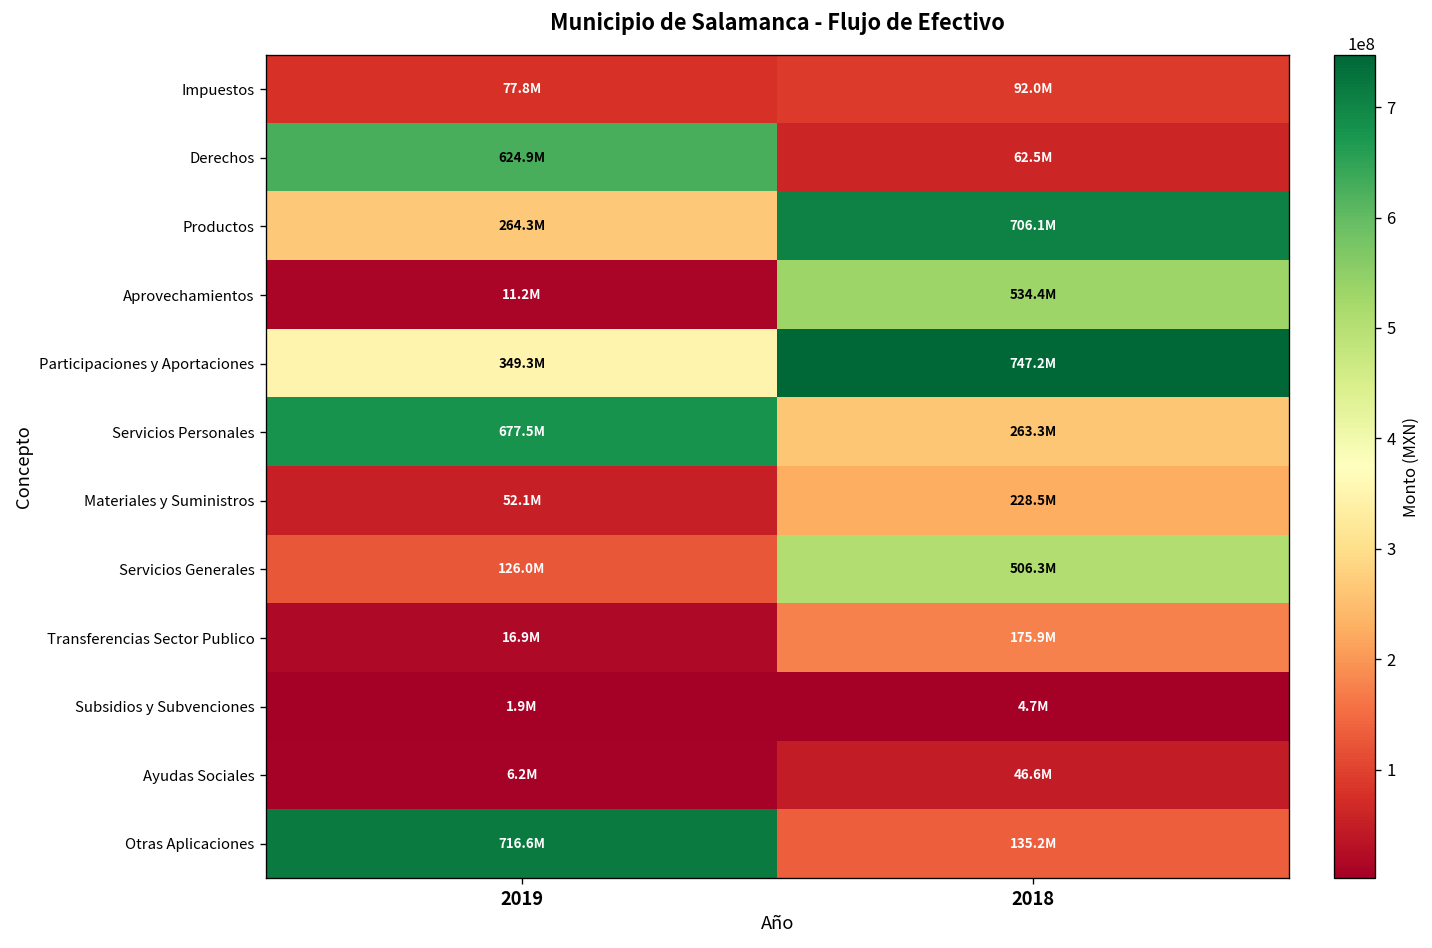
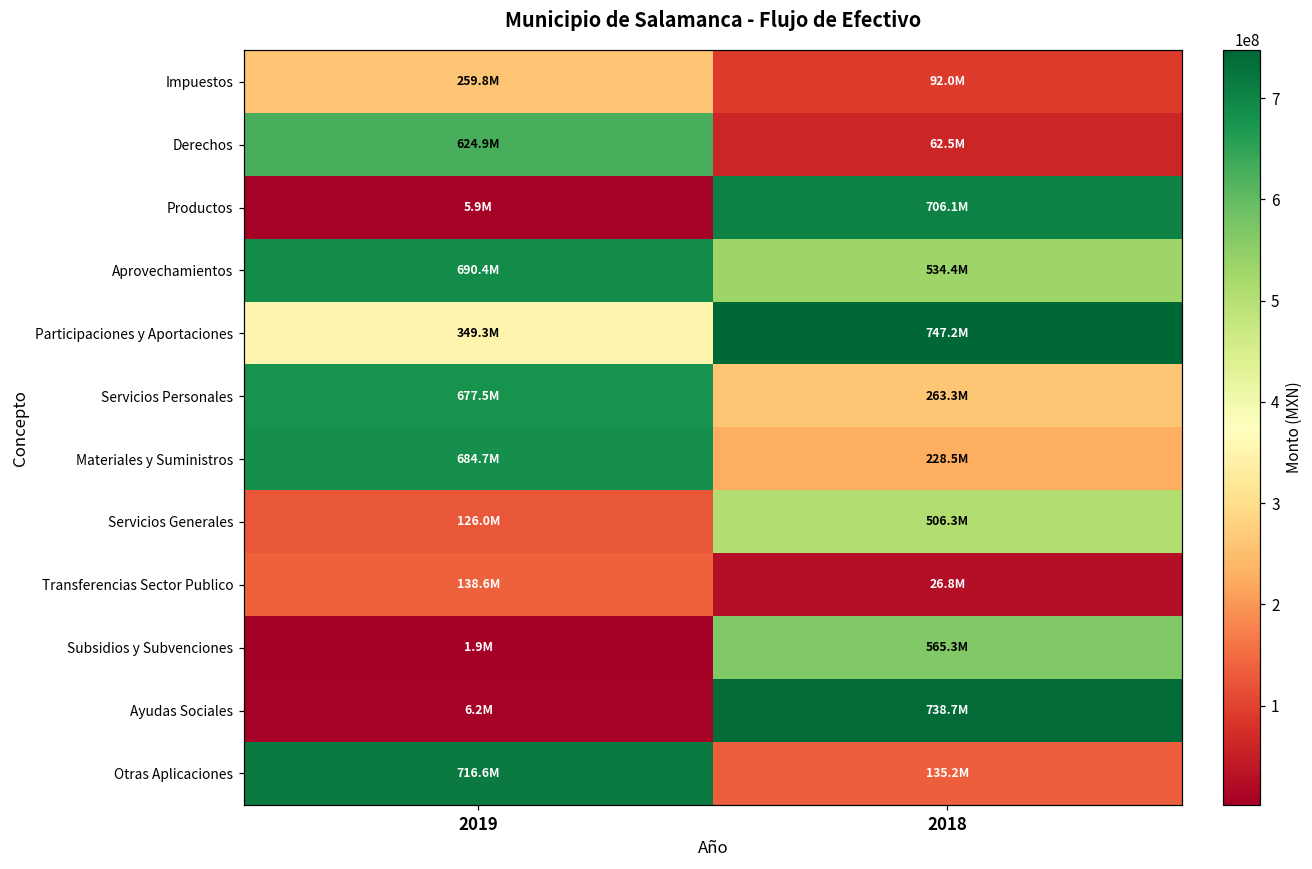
  {
    "Impuestos": {
-     "2019": "77.8M",
+     "2019": "259.8M",
      "2018": "92.0M"
    },
    "Derechos": {
      "2019": "624.9M",
      "2018": "62.5M"
    },
    "Productos": {
-     "2019": "264.3M",
+     "2019": "5.9M",
      "2018": "706.1M"
    },
    "Aprovechamientos": {
-     "2019": "11.2M",
+     "2019": "690.4M",
      "2018": "534.4M"
    },
    "Participaciones y Aportaciones": {
      "2019": "349.3M",
      "2018": "747.2M"
    },
    "Servicios Personales": {
      "2019": "677.5M",
      "2018": "263.3M"
    },
    "Materiales y Suministros": {
-     "2019": "52.1M",
+     "2019": "684.7M",
      "2018": "228.5M"
    },
    "Servicios Generales": {
      "2019": "126.0M",
      "2018": "506.3M"
    },
    "Transferencias Sector Publico": {
-     "2019": "16.9M",
-     "2018": "175.9M"
+     "2019": "138.6M",
+     "2018": "26.8M"
    },
    "Subsidios y Subvenciones": {
      "2019": "1.9M",
-     "2018": "4.7M"
+     "2018": "565.3M"
    },
    "Ayudas Sociales": {
      "2019": "6.2M",
-     "2018": "46.6M"
+     "2018": "738.7M"
    },
    "Otras Aplicaciones": {
      "2019": "716.6M",
      "2018": "135.2M"
    }
  }
